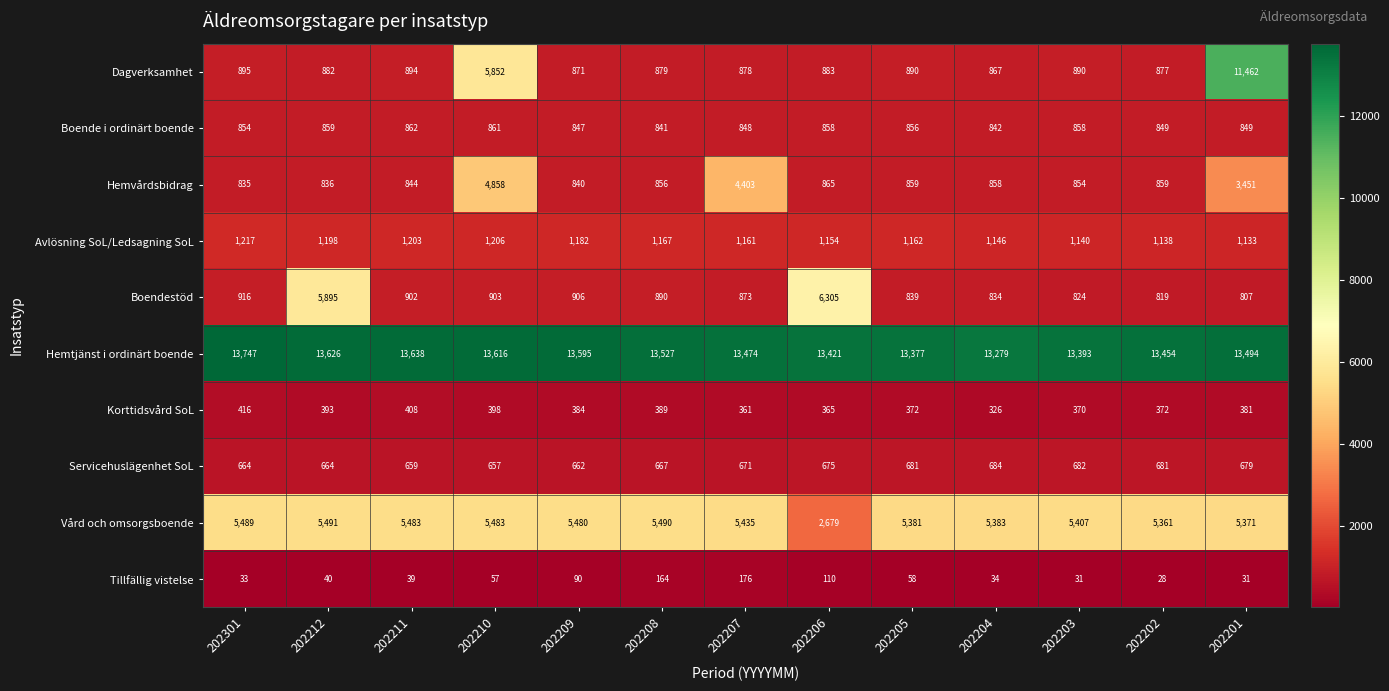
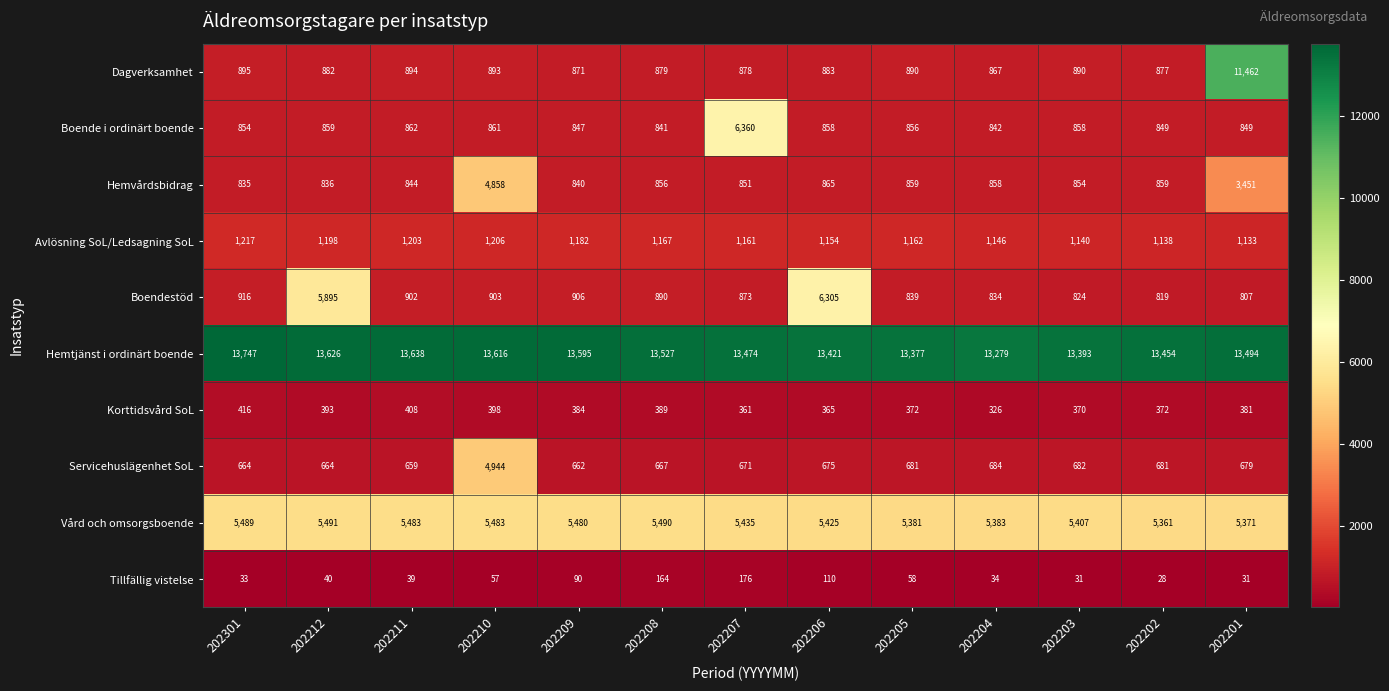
  {
    "Dagverksamhet": {
      "202301": "895",
      "202212": "882",
      "202211": "894",
-     "202210": "5,852",
+     "202210": "893",
      "202209": "871",
      "202208": "879",
      "202207": "878",
      "202206": "883",
      "202205": "890",
      "202204": "867",
      "202203": "890",
      "202202": "877",
      "202201": "11,462"
    },
    "Boende i ordinärt boende": {
      "202301": "854",
      "202212": "859",
      "202211": "862",
      "202210": "861",
      "202209": "847",
      "202208": "841",
-     "202207": "848",
+     "202207": "6,360",
      "202206": "858",
      "202205": "856",
      "202204": "842",
      "202203": "858",
      "202202": "849",
      "202201": "849"
    },
    "Hemvårdsbidrag": {
      "202301": "835",
      "202212": "836",
      "202211": "844",
      "202210": "4,858",
      "202209": "840",
      "202208": "856",
-     "202207": "4,403",
+     "202207": "851",
      "202206": "865",
      "202205": "859",
      "202204": "858",
      "202203": "854",
      "202202": "859",
      "202201": "3,451"
    },
    "Avlösning SoL/Ledsagning SoL": {
      "202301": "1,217",
      "202212": "1,198",
      "202211": "1,203",
      "202210": "1,206",
      "202209": "1,182",
      "202208": "1,167",
      "202207": "1,161",
      "202206": "1,154",
      "202205": "1,162",
      "202204": "1,146",
      "202203": "1,140",
      "202202": "1,138",
      "202201": "1,133"
    },
    "Boendestöd": {
      "202301": "916",
      "202212": "5,895",
      "202211": "902",
      "202210": "903",
      "202209": "906",
      "202208": "890",
      "202207": "873",
      "202206": "6,305",
      "202205": "839",
      "202204": "834",
      "202203": "824",
      "202202": "819",
      "202201": "807"
    },
    "Hemtjänst i ordinärt boende": {
      "202301": "13,747",
      "202212": "13,626",
      "202211": "13,638",
      "202210": "13,616",
      "202209": "13,595",
      "202208": "13,527",
      "202207": "13,474",
      "202206": "13,421",
      "202205": "13,377",
      "202204": "13,279",
      "202203": "13,393",
      "202202": "13,454",
      "202201": "13,494"
    },
    "Korttidsvård SoL": {
      "202301": "416",
      "202212": "393",
      "202211": "408",
      "202210": "398",
      "202209": "384",
      "202208": "389",
      "202207": "361",
      "202206": "365",
      "202205": "372",
      "202204": "326",
      "202203": "370",
      "202202": "372",
      "202201": "381"
    },
    "Servicehuslägenhet SoL": {
      "202301": "664",
      "202212": "664",
      "202211": "659",
-     "202210": "657",
+     "202210": "4,944",
      "202209": "662",
      "202208": "667",
      "202207": "671",
      "202206": "675",
      "202205": "681",
      "202204": "684",
      "202203": "682",
      "202202": "681",
      "202201": "679"
    },
    "Vård och omsorgsboende": {
      "202301": "5,489",
      "202212": "5,491",
      "202211": "5,483",
      "202210": "5,483",
      "202209": "5,480",
      "202208": "5,490",
      "202207": "5,435",
-     "202206": "2,679",
+     "202206": "5,425",
      "202205": "5,381",
      "202204": "5,383",
      "202203": "5,407",
      "202202": "5,361",
      "202201": "5,371"
    },
    "Tillfällig vistelse": {
      "202301": "33",
      "202212": "40",
      "202211": "39",
      "202210": "57",
      "202209": "90",
      "202208": "164",
      "202207": "176",
      "202206": "110",
      "202205": "58",
      "202204": "34",
      "202203": "31",
      "202202": "28",
      "202201": "31"
    }
  }
